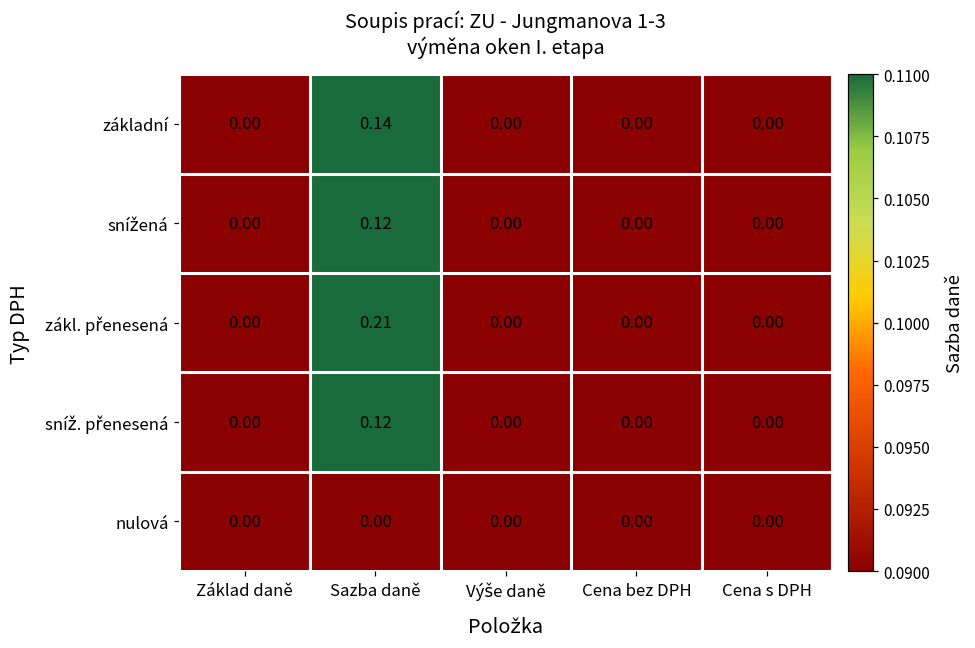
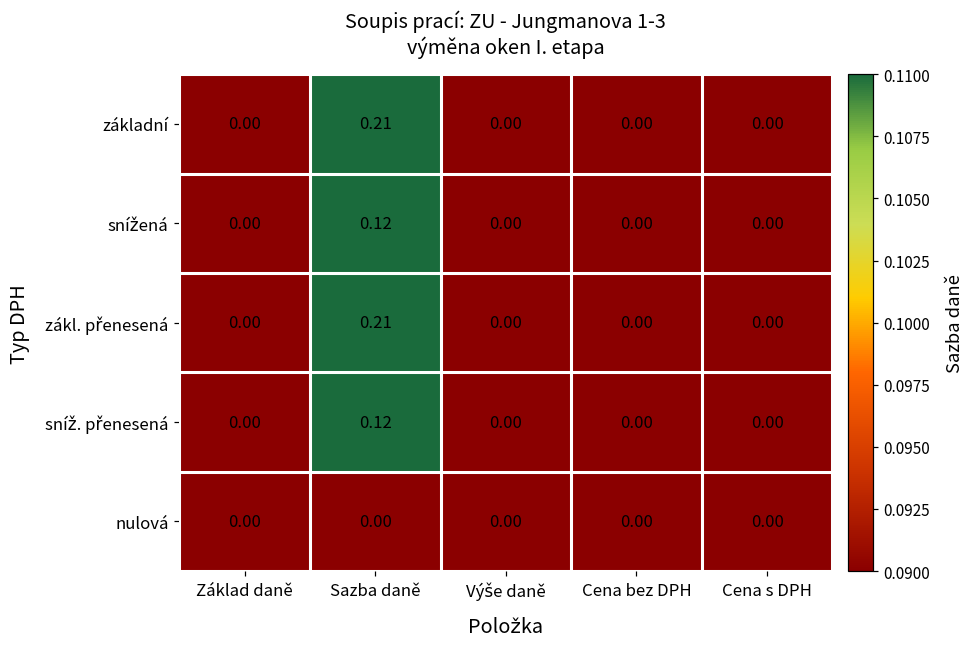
  {
    "základní": {
      "Základ daně": 0.00,
-     "Sazba daně": 0.14,
+     "Sazba daně": 0.21,
      "Výše daně": 0.00,
      "Cena bez DPH": 0.00,
      "Cena s DPH": 0.00
    },
    "snížená": {
      "Základ daně": 0.00,
      "Sazba daně": 0.12,
      "Výše daně": 0.00,
      "Cena bez DPH": 0.00,
      "Cena s DPH": 0.00
    },
    "zákl. přenesená": {
      "Základ daně": 0.00,
      "Sazba daně": 0.21,
      "Výše daně": 0.00,
      "Cena bez DPH": 0.00,
      "Cena s DPH": 0.00
    },
    "sníž. přenesená": {
      "Základ daně": 0.00,
      "Sazba daně": 0.12,
      "Výše daně": 0.00,
      "Cena bez DPH": 0.00,
      "Cena s DPH": 0.00
    },
    "nulová": {
      "Základ daně": 0.00,
      "Sazba daně": 0.00,
      "Výše daně": 0.00,
      "Cena bez DPH": 0.00,
      "Cena s DPH": 0.00
    }
  }
